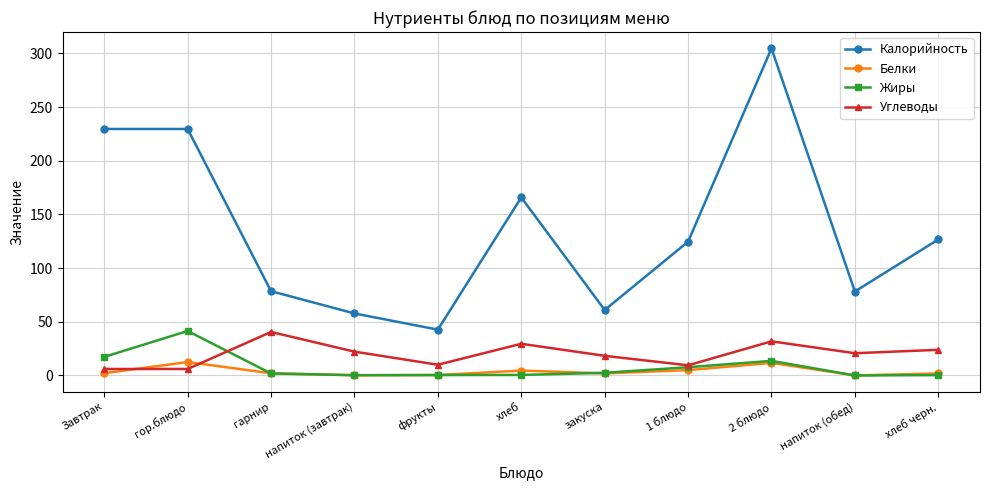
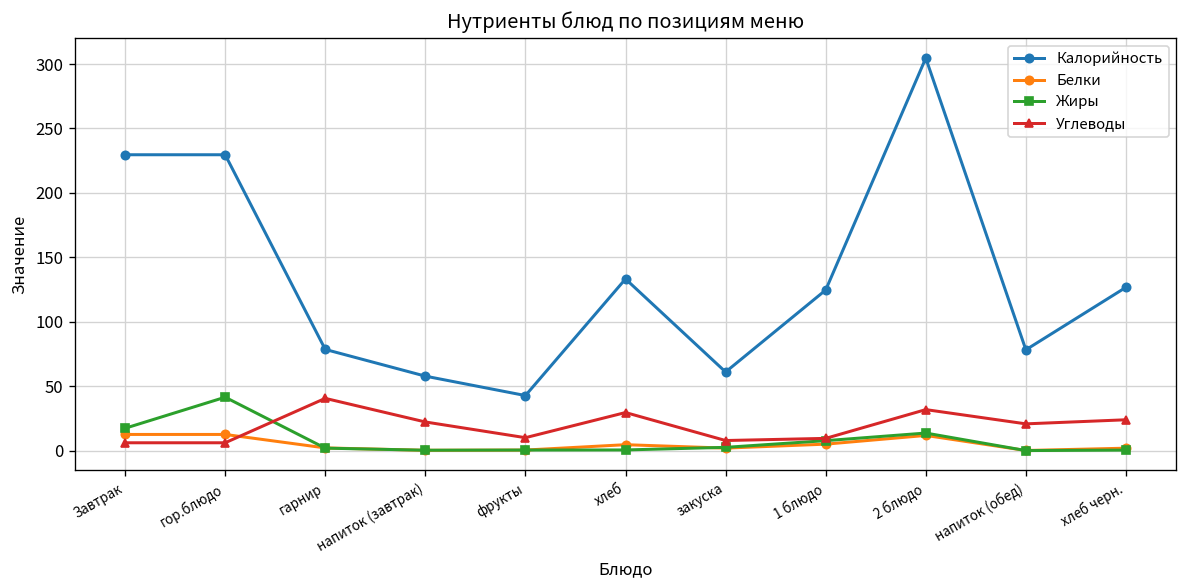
  {
    "Калорийность": {
      "Завтрак": 230,
      "гор.блюдо": 230,
      "гарнир": 79,
      "напиток (завтрак)": 58,
      "фрукты": 43,
-     "хлеб": 166,
+     "хлеб": 133,
      "закуска": 61,
      "1 блюдо": 125,
      "2 блюдо": 305,
      "напиток (обед)": 78,
      "хлеб черн.": 127
    },
    "Белки": {
-     "Завтрак": 2,
+     "Завтрак": 13,
      "гор.блюдо": 13,
      "хлеб": 5,
      "1 блюдо": 5
    },
    "Жиры": {
      "Завтрак": 17,
      "гор.блюдо": 41,
      "хлеб": 0
    },
    "Углеводы": {
      "Завтрак": 6,
      "гор.блюдо": 6,
      "гарнир": 41,
      "напиток (завтрак)": 22,
      "фрукты": 10,
      "хлеб": 30,
-     "закуска": 18,
+     "закуска": 8,
      "2 блюдо": 32,
      "напиток (обед)": 21,
      "хлеб черн.": 24
    }
  }
